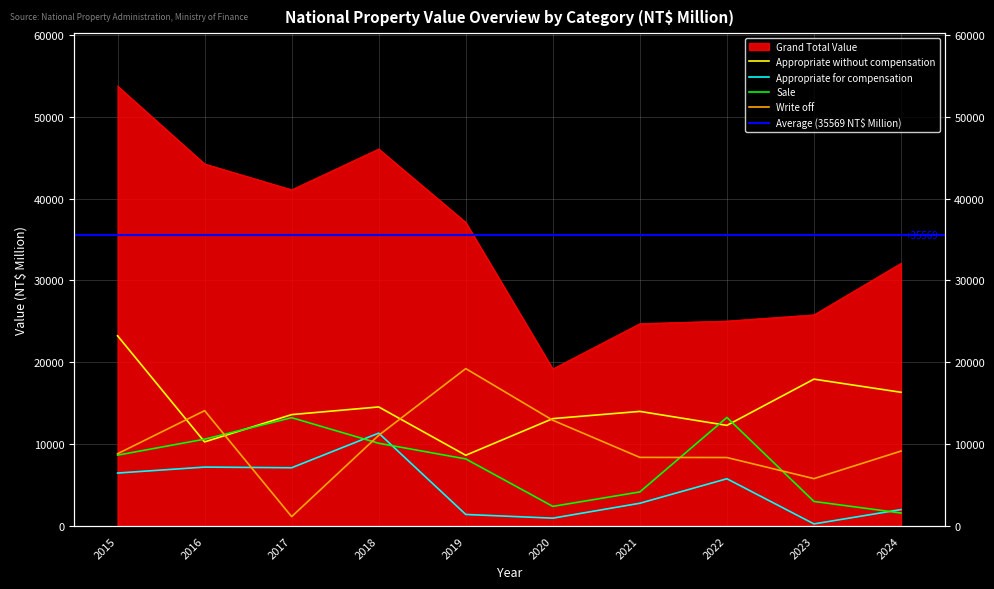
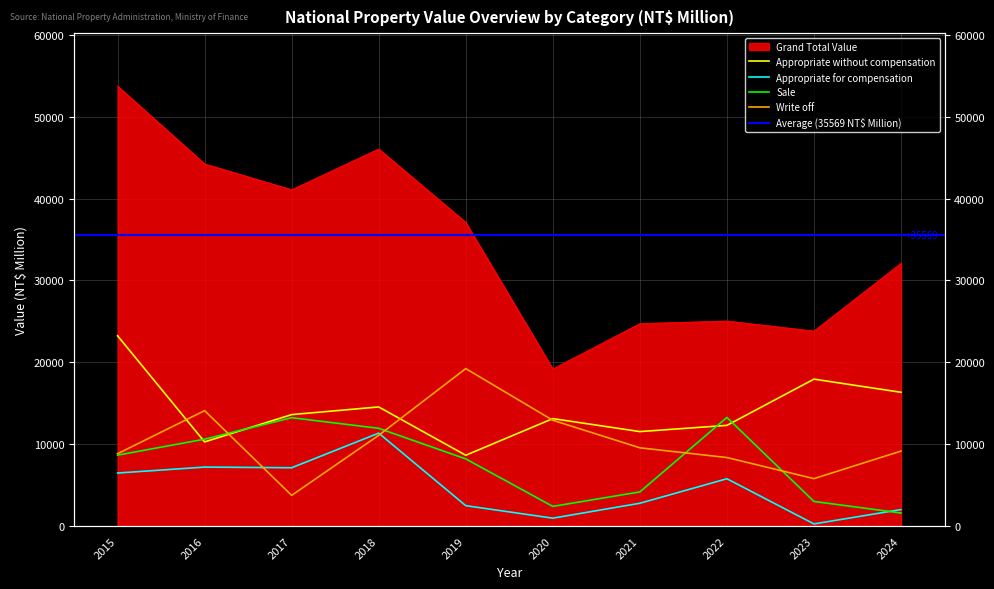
  {
    "Grand Total Value": {
      "2015": 54000,
      "2016": 44000,
      "2017": 41000,
      "2018": 46000,
      "2019": 37000,
      "2020": 19000,
      "2021": 25000,
      "2022": 25000,
-     "2023": 26000
+     "2023": 24000
    },
    "Appropriate without compensation": {
      "2015": 23000,
      "2016": 10000,
      "2017": 14000,
      "2018": 15000,
      "2019": 9000,
-     "2021": 14000,
+     "2021": 12000,
      "2022": 12000,
      "2023": 18000,
      "2024": 16000
    },
    "Appropriate for compensation": {
      "2015": 6000,
      "2016": 7000,
      "2017": 7000,
-     "2019": 1000,
+     "2019": 2000,
      "2020": 1000,
      "2021": 3000,
      "2022": 6000,
      "2023": 0,
      "2024": 2000
    },
    "Sale": {
      "2016": 11000,
      "2017": 13000,
-     "2018": 10000,
+     "2018": 12000,
      "2019": 8000,
      "2020": 2000,
      "2021": 4000,
      "2022": 13000,
      "2023": 3000,
      "2024": 2000
    },
    "Write off": {
      "2016": 14000,
-     "2017": 1000,
+     "2017": 4000,
      "2019": 19000,
-     "2021": 8000,
+     "2021": 10000,
      "2022": 8000,
      "2023": 6000,
      "2024": 9000
    }
  }
